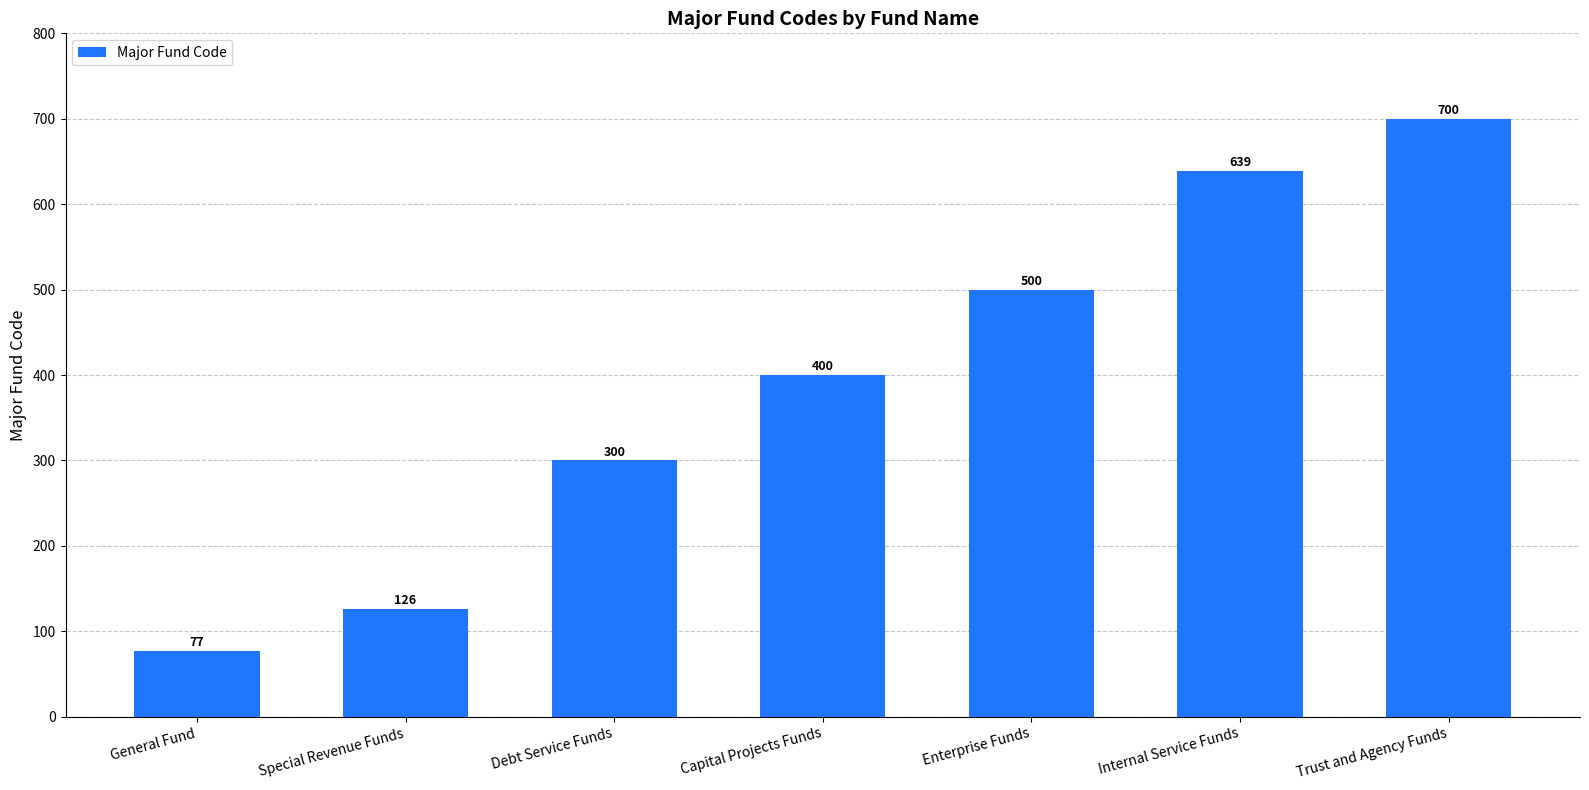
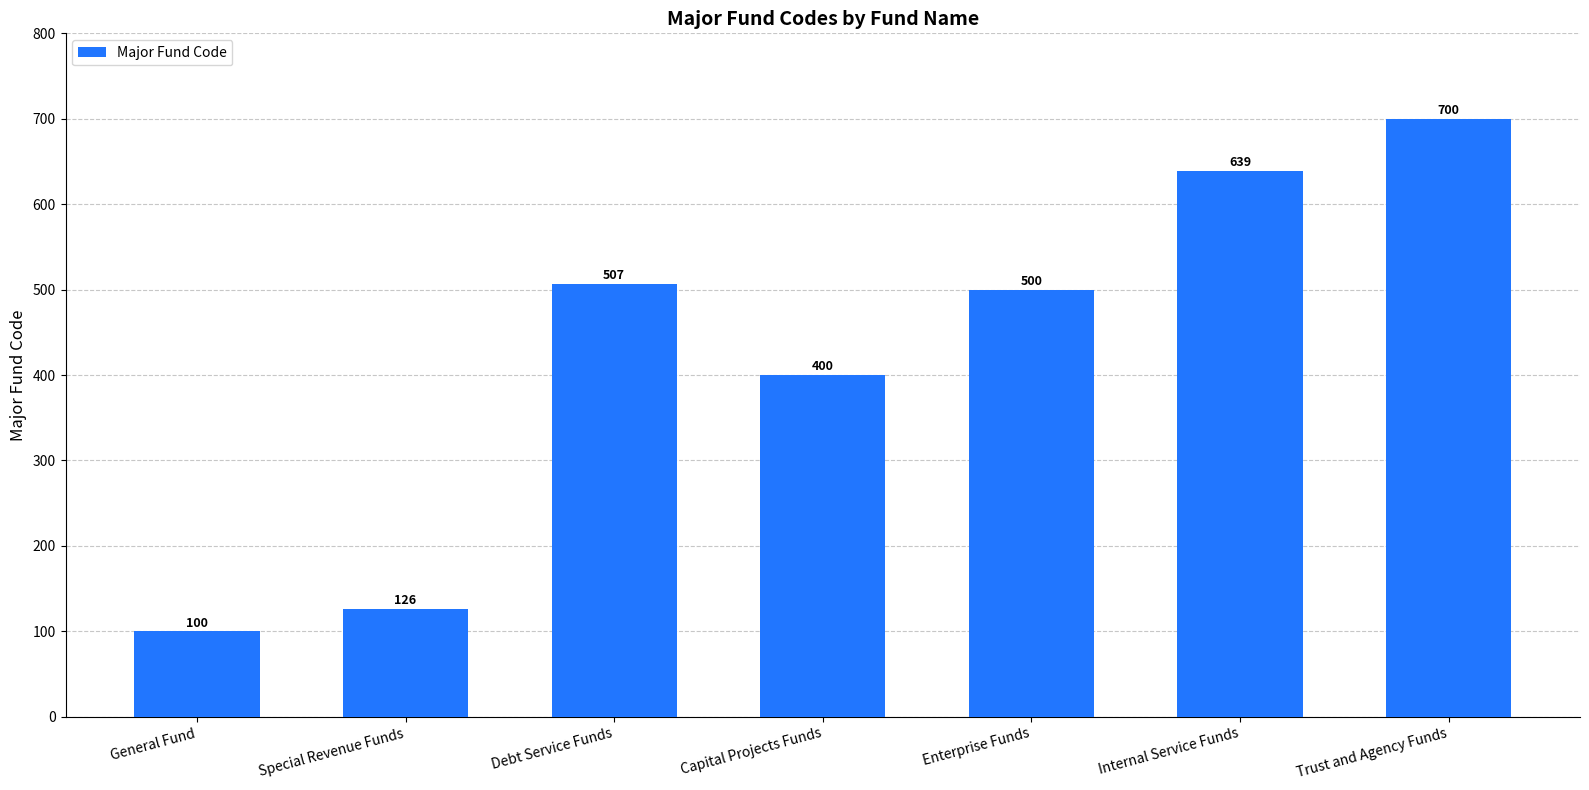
  {
-   "General Fund": 77,
+   "General Fund": 100,
    "Special Revenue Funds": 126,
-   "Debt Service Funds": 300,
+   "Debt Service Funds": 507,
    "Capital Projects Funds": 400,
    "Enterprise Funds": 500,
    "Internal Service Funds": 639,
    "Trust and Agency Funds": 700
  }
